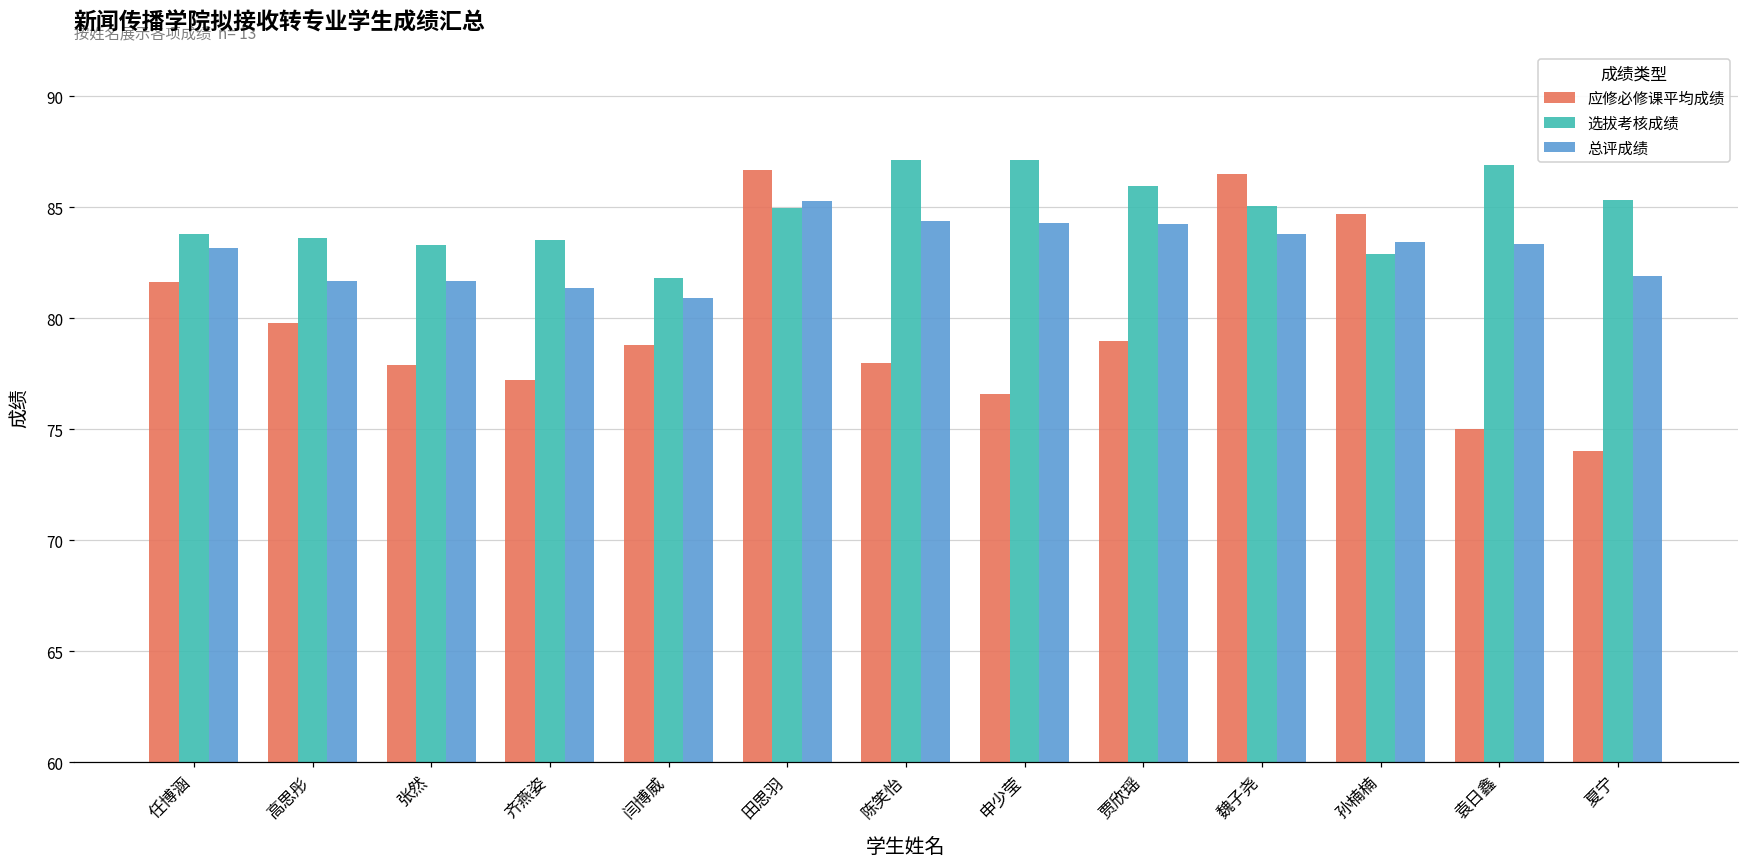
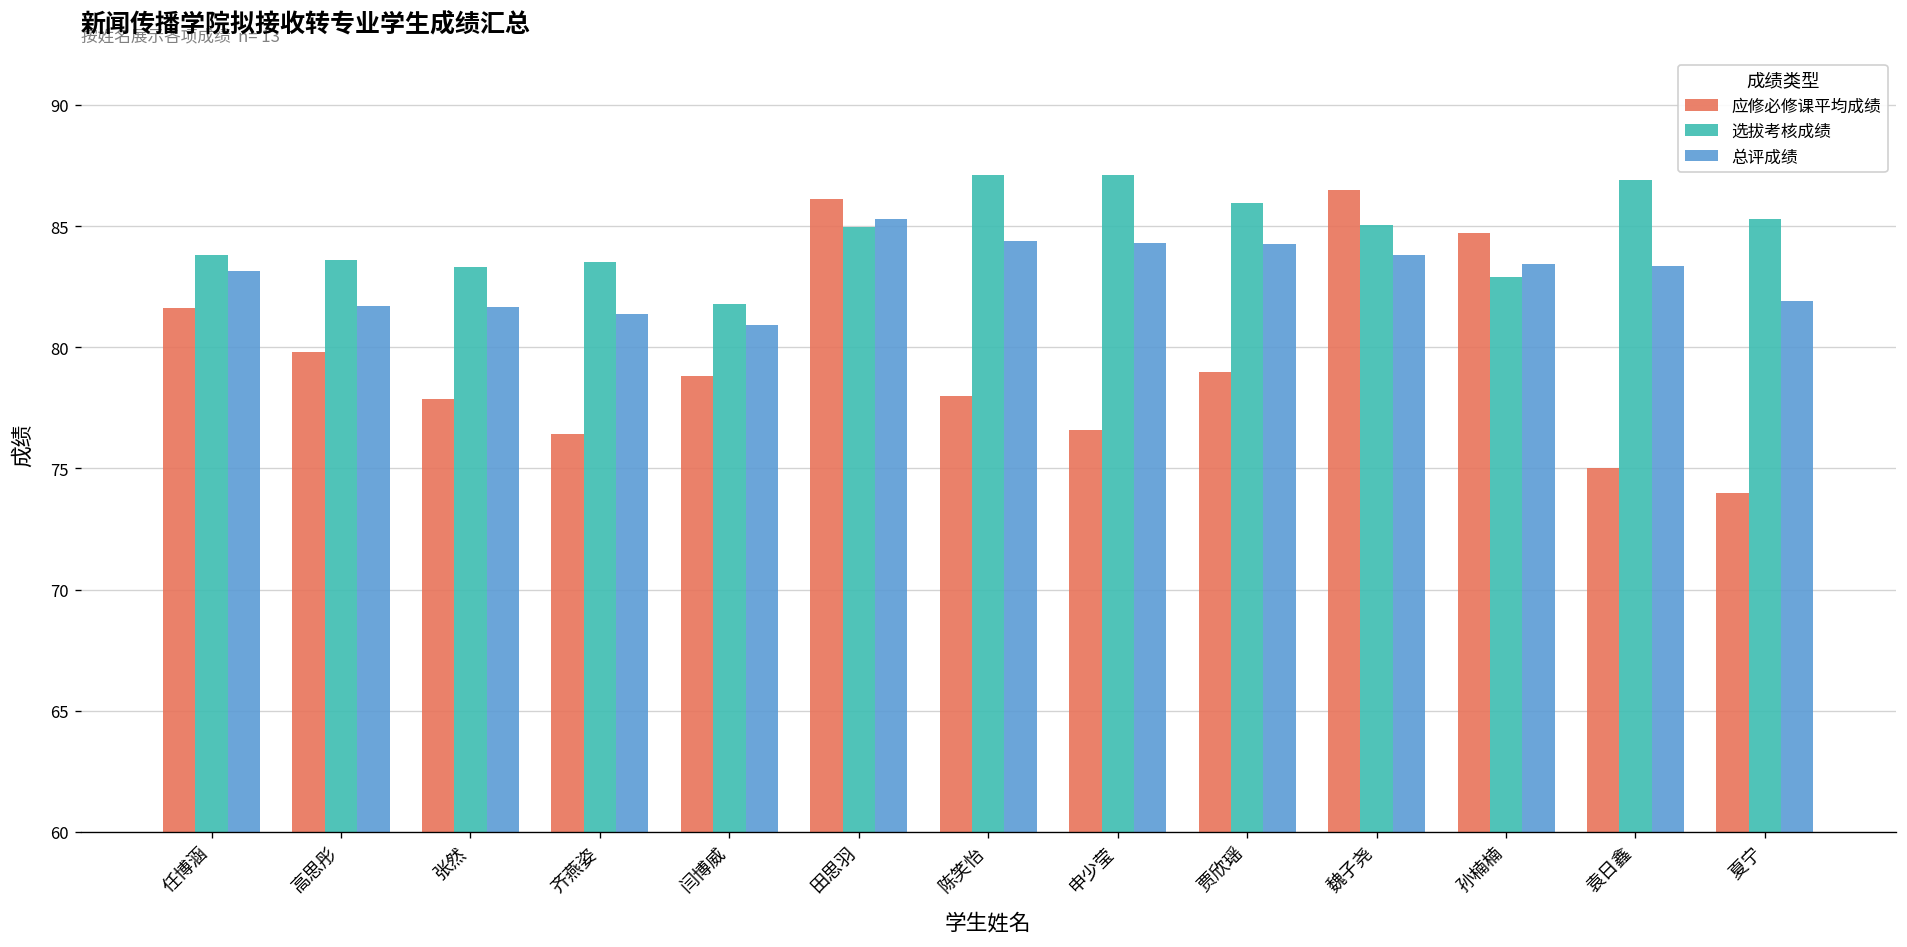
  {
    "应修必修课平均成绩": {
      "任博涵": 81.6,
      "高思彤": 79.8,
      "张然": 77.9,
-     "齐燕姿": 77.2,
+     "齐燕姿": 76.4,
      "闫博威": 78.8,
-     "田思羽": 86.7,
+     "田思羽": 86.1,
      "陈笑怡": 78.0,
      "申少莹": 76.6,
      "贾欣瑶": 79.0,
      "魏子尧": 86.5,
      "孙楠楠": 84.7,
      "袁日鑫": 75.0,
      "夏宁": 74.0
    }
  }
